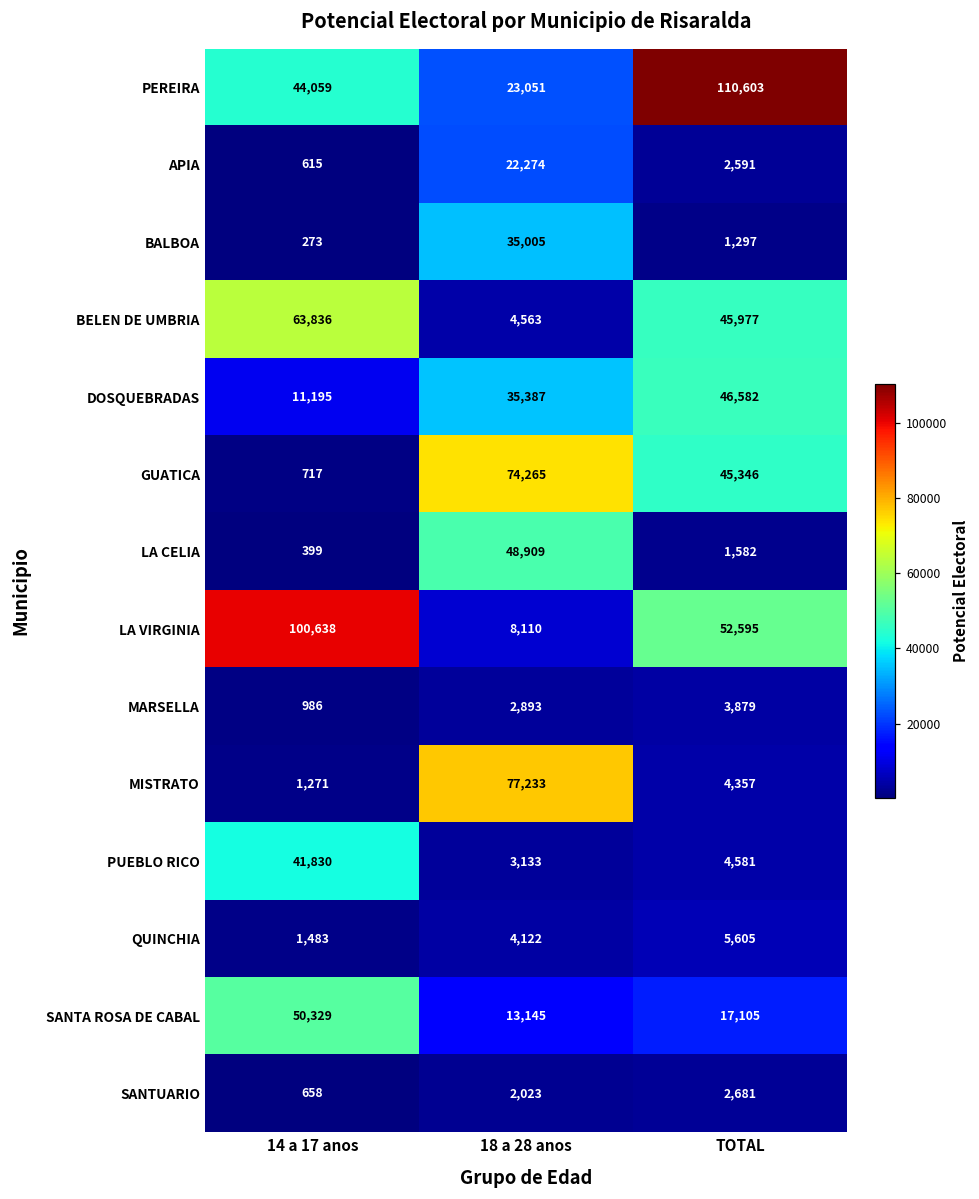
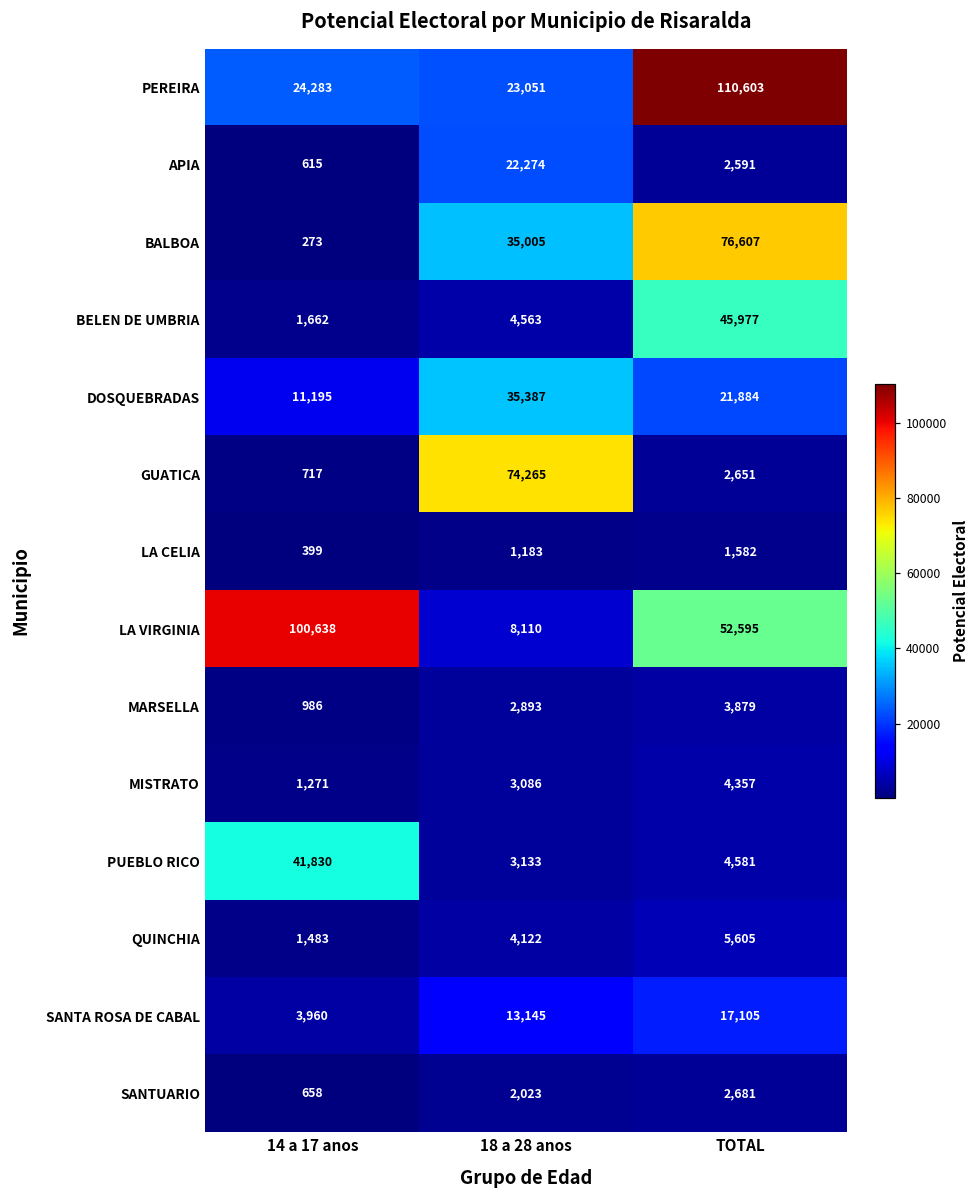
  {
    "PEREIRA": {
-     "14 a 17 anos": "44,059",
+     "14 a 17 anos": "24,283",
      "18 a 28 anos": "23,051",
      "TOTAL": "110,603"
    },
    "APIA": {
      "14 a 17 anos": "615",
      "18 a 28 anos": "22,274",
      "TOTAL": "2,591"
    },
    "BALBOA": {
      "14 a 17 anos": "273",
      "18 a 28 anos": "35,005",
-     "TOTAL": "1,297"
+     "TOTAL": "76,607"
    },
    "BELEN DE UMBRIA": {
-     "14 a 17 anos": "63,836",
+     "14 a 17 anos": "1,662",
      "18 a 28 anos": "4,563",
      "TOTAL": "45,977"
    },
    "DOSQUEBRADAS": {
      "14 a 17 anos": "11,195",
      "18 a 28 anos": "35,387",
-     "TOTAL": "46,582"
+     "TOTAL": "21,884"
    },
    "GUATICA": {
      "14 a 17 anos": "717",
      "18 a 28 anos": "74,265",
-     "TOTAL": "45,346"
+     "TOTAL": "2,651"
    },
    "LA CELIA": {
      "14 a 17 anos": "399",
-     "18 a 28 anos": "48,909",
+     "18 a 28 anos": "1,183",
      "TOTAL": "1,582"
    },
    "LA VIRGINIA": {
      "14 a 17 anos": "100,638",
      "18 a 28 anos": "8,110",
      "TOTAL": "52,595"
    },
    "MARSELLA": {
      "14 a 17 anos": "986",
      "18 a 28 anos": "2,893",
      "TOTAL": "3,879"
    },
    "MISTRATO": {
      "14 a 17 anos": "1,271",
-     "18 a 28 anos": "77,233",
+     "18 a 28 anos": "3,086",
      "TOTAL": "4,357"
    },
    "PUEBLO RICO": {
      "14 a 17 anos": "41,830",
      "18 a 28 anos": "3,133",
      "TOTAL": "4,581"
    },
    "QUINCHIA": {
      "14 a 17 anos": "1,483",
      "18 a 28 anos": "4,122",
      "TOTAL": "5,605"
    },
    "SANTA ROSA DE CABAL": {
-     "14 a 17 anos": "50,329",
+     "14 a 17 anos": "3,960",
      "18 a 28 anos": "13,145",
      "TOTAL": "17,105"
    },
    "SANTUARIO": {
      "14 a 17 anos": "658",
      "18 a 28 anos": "2,023",
      "TOTAL": "2,681"
    }
  }
